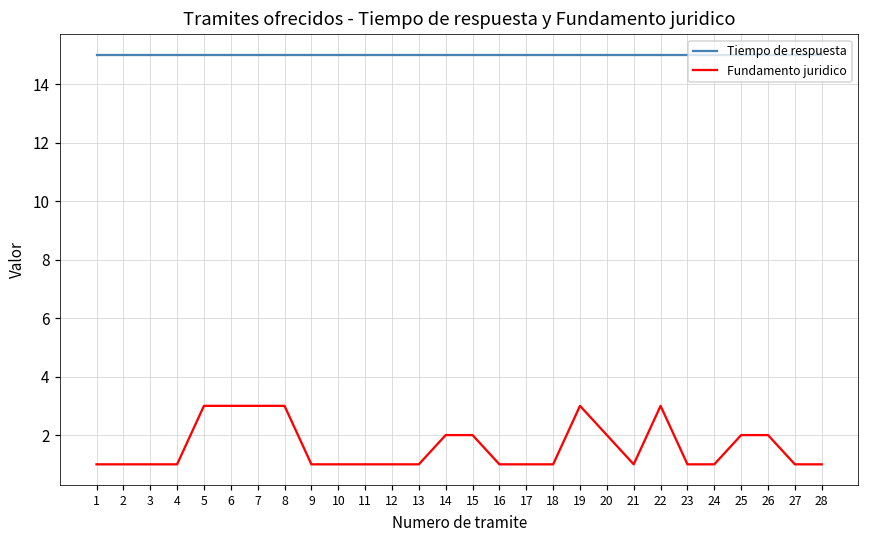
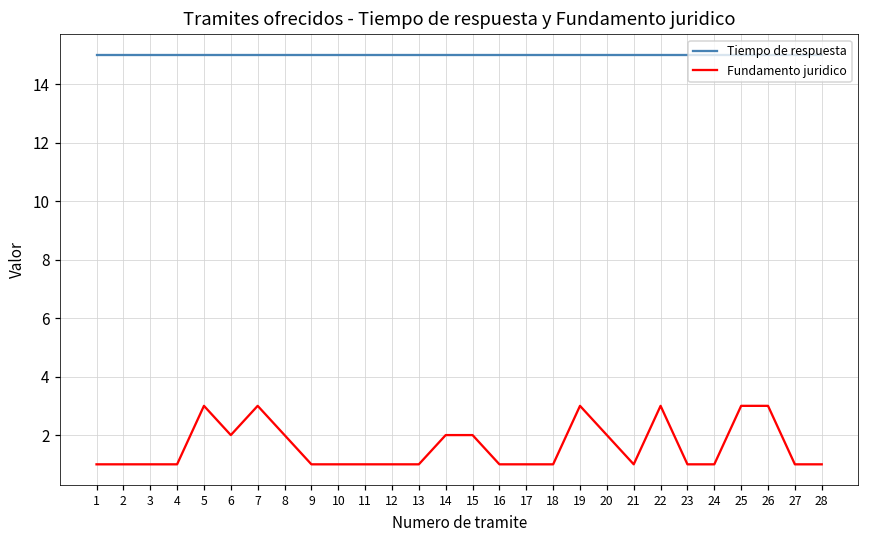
  {
    "Tiempo de respuesta": {
      "1": 15,
      "2": 15,
      "3": 15,
      "4": 15,
      "5": 15,
      "6": 15,
      "7": 15,
      "8": 15,
      "9": 15,
      "10": 15,
      "11": 15,
      "12": 15,
      "13": 15,
      "14": 15,
      "15": 15,
      "16": 15,
      "17": 15,
      "18": 15,
      "19": 15,
      "20": 15,
      "21": 15,
      "22": 15,
      "23": 15
    },
    "Fundamento juridico": {
      "1": 1,
      "2": 1,
      "3": 1,
      "4": 1,
      "5": 3,
-     "6": 3,
+     "6": 2,
      "7": 3,
-     "8": 3,
+     "8": 2,
      "9": 1,
      "10": 1,
      "11": 1,
      "12": 1,
      "13": 1,
      "14": 2,
      "15": 2,
      "16": 1,
      "17": 1,
      "18": 1,
      "19": 3,
      "20": 2,
      "21": 1,
      "22": 3,
      "23": 1,
      "24": 1,
-     "25": 2,
-     "26": 2,
+     "25": 3,
+     "26": 3,
      "27": 1,
      "28": 1
    }
  }
